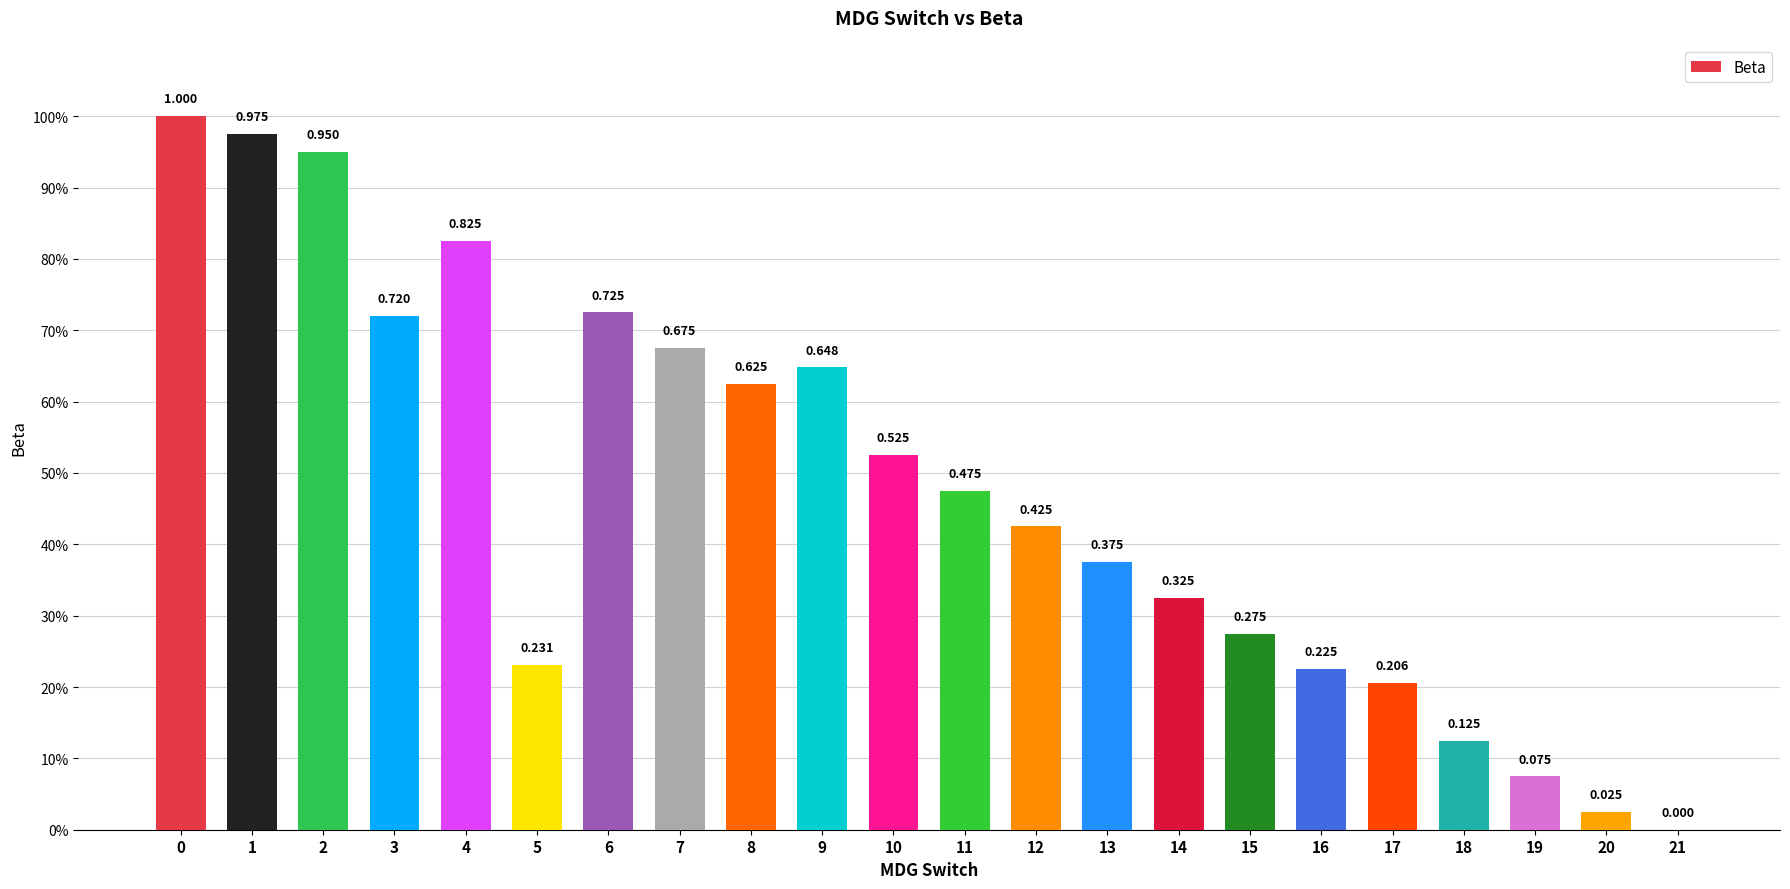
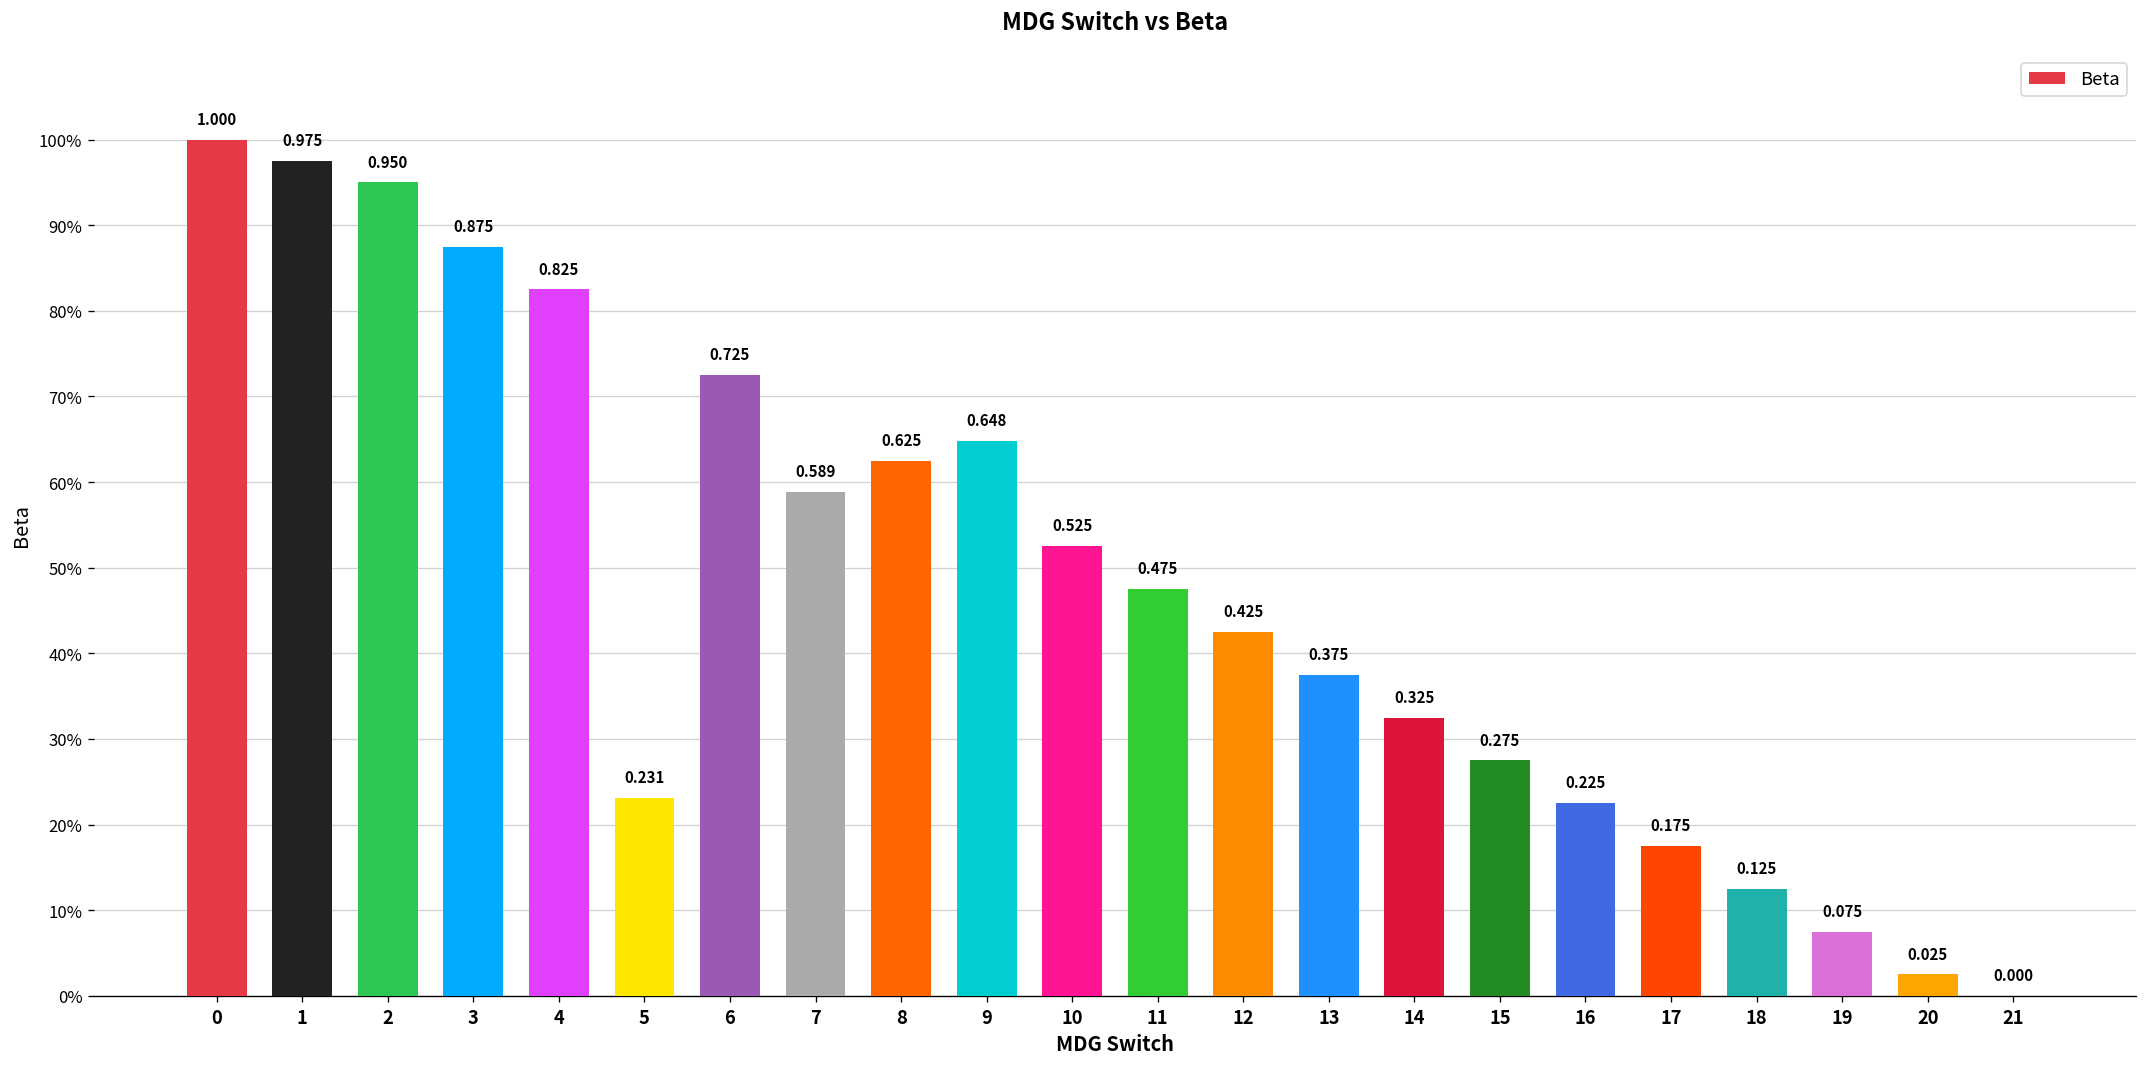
  {
    "0": 1.000,
    "1": 0.975,
    "2": 0.950,
-   "3": 0.720,
+   "3": 0.875,
    "4": 0.825,
    "5": 0.231,
    "6": 0.725,
-   "7": 0.675,
+   "7": 0.589,
    "8": 0.625,
    "9": 0.648,
    "10": 0.525,
    "11": 0.475,
    "12": 0.425,
    "13": 0.375,
    "14": 0.325,
    "15": 0.275,
    "16": 0.225,
-   "17": 0.206,
+   "17": 0.175,
    "18": 0.125,
    "19": 0.075,
    "20": 0.025,
    "21": 0.000
  }
